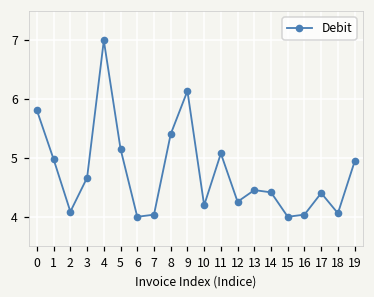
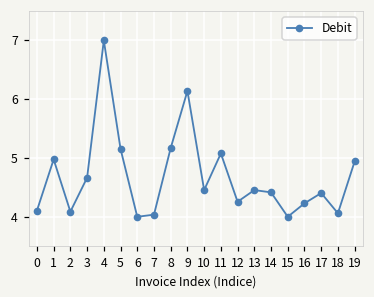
  {
-   "0": 5.8,
+   "0": 4.1,
    "1": 5.0,
    "2": 4.1,
    "3": 4.7,
    "4": 7.0,
    "5": 5.2,
    "6": 4.0,
    "7": 4.0,
-   "8": 5.4,
+   "8": 5.2,
    "9": 6.1,
-   "10": 4.2,
+   "10": 4.5,
    "11": 5.1,
    "12": 4.3,
    "13": 4.5,
    "14": 4.4,
    "15": 4.0,
-   "16": 4.0,
+   "16": 4.2,
    "17": 4.4,
    "18": 4.1,
    "19": 4.9
  }
